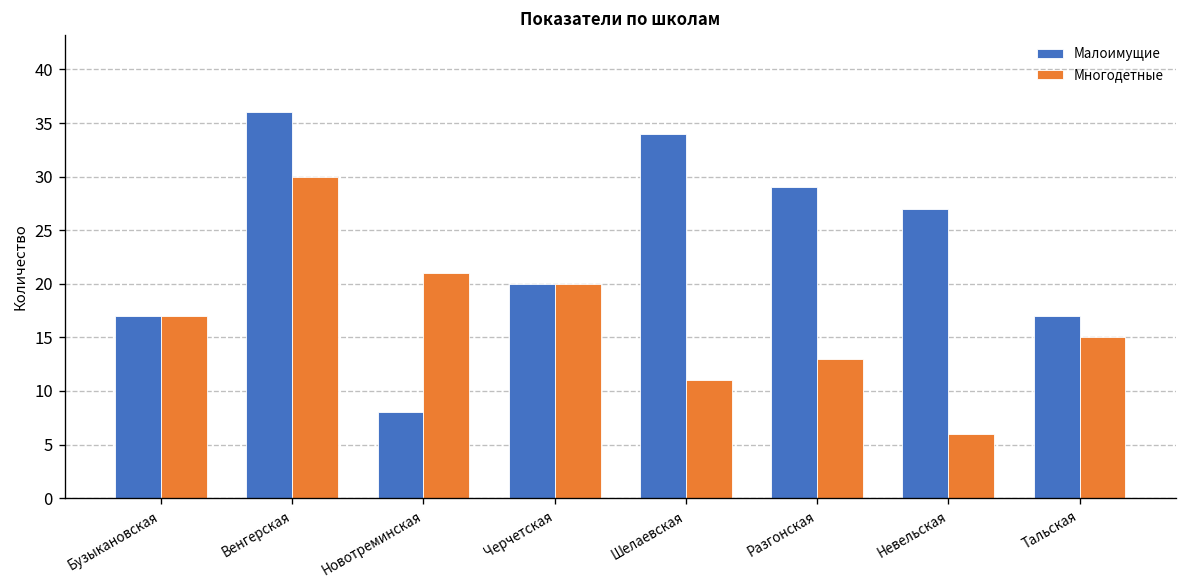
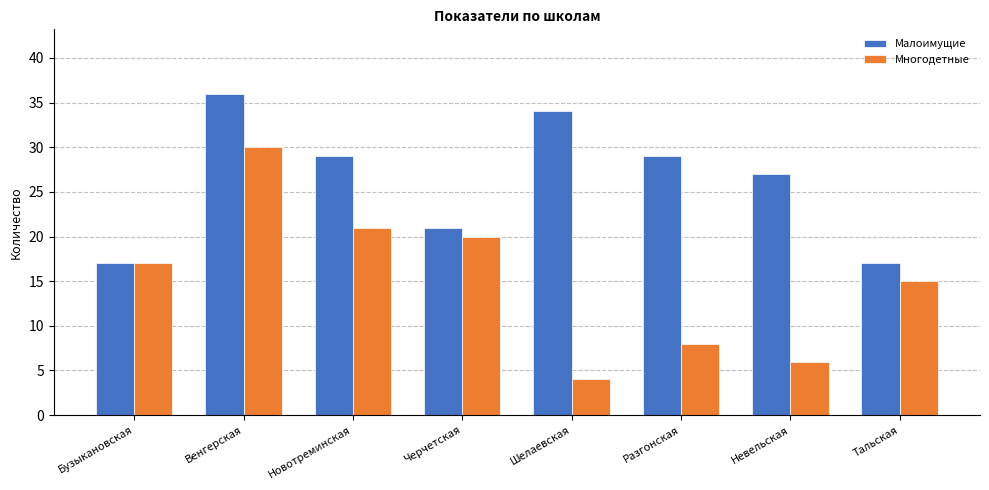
  {
    "Малоимущие": {
      "Бузыкановская": 17,
      "Венгерская": 36,
-     "Новотреминская": 8,
-     "Черчетская": 20,
+     "Новотреминская": 29,
+     "Черчетская": 21,
      "Шелаевская": 34,
      "Разгонская": 29,
      "Невельская": 27,
      "Тальская": 17
    },
    "Многодетные": {
      "Бузыкановская": 17,
      "Венгерская": 30,
      "Новотреминская": 21,
      "Черчетская": 20,
-     "Шелаевская": 11,
-     "Разгонская": 13,
+     "Шелаевская": 4,
+     "Разгонская": 8,
      "Невельская": 6,
      "Тальская": 15
    }
  }
